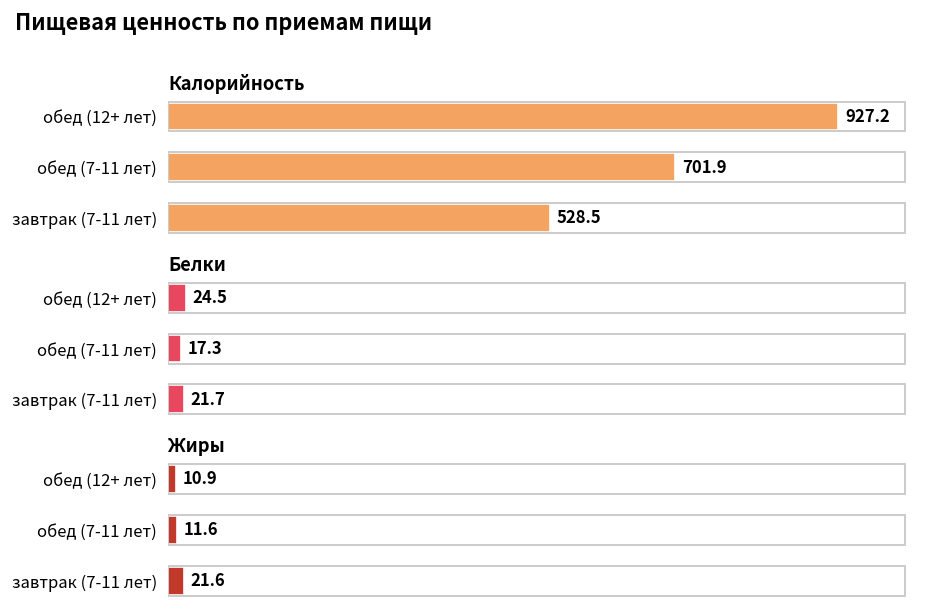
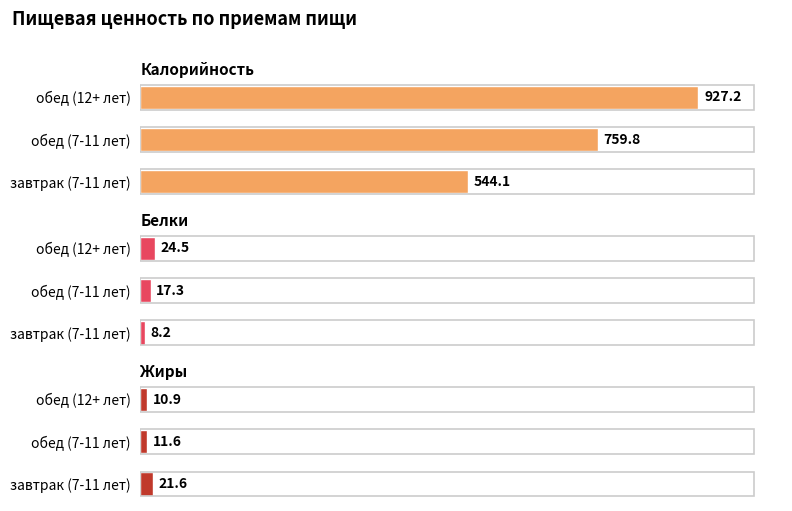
  {
    "Калорийность": {
      "обед (12+ лет)": 927.2,
-     "обед (7-11 лет)": 701.9,
-     "завтрак (7-11 лет)": 528.5
+     "обед (7-11 лет)": 759.8,
+     "завтрак (7-11 лет)": 544.1
    },
    "Белки": {
      "обед (12+ лет)": 24.5,
      "обед (7-11 лет)": 17.3,
-     "завтрак (7-11 лет)": 21.7
+     "завтрак (7-11 лет)": 8.2
    },
    "Жиры": {
      "обед (12+ лет)": 10.9,
      "обед (7-11 лет)": 11.6,
      "завтрак (7-11 лет)": 21.6
    }
  }
